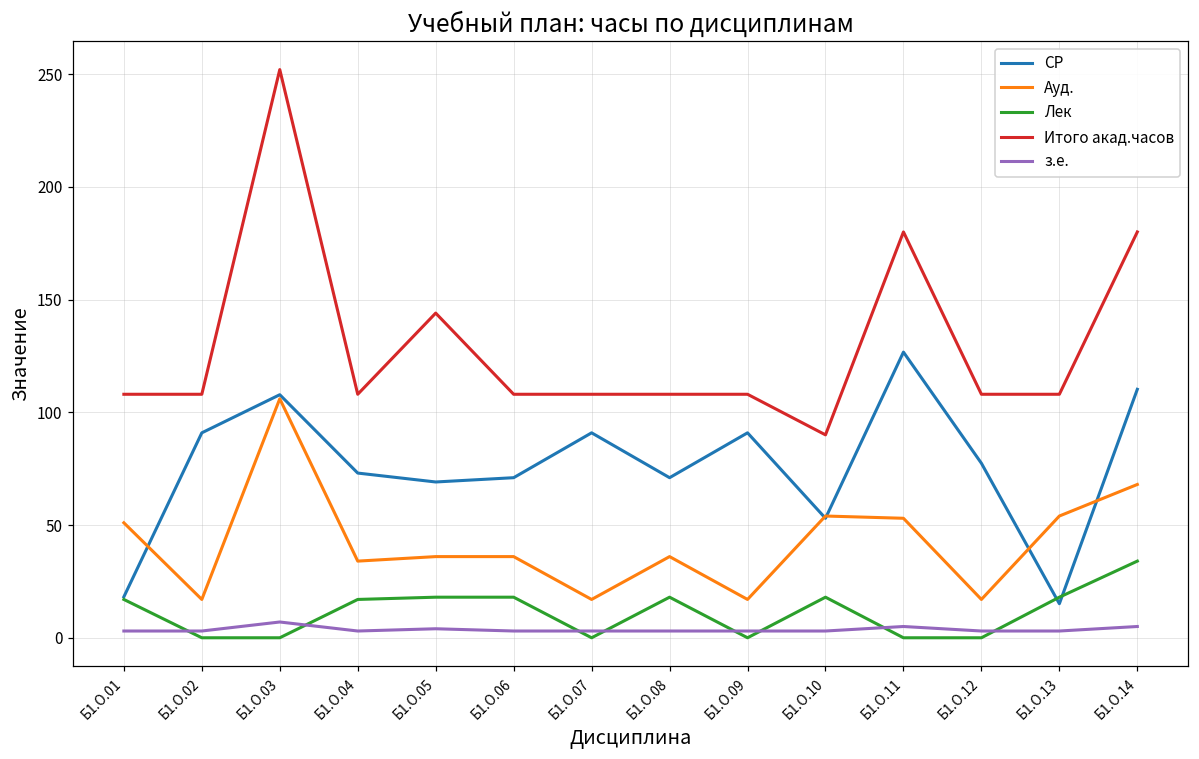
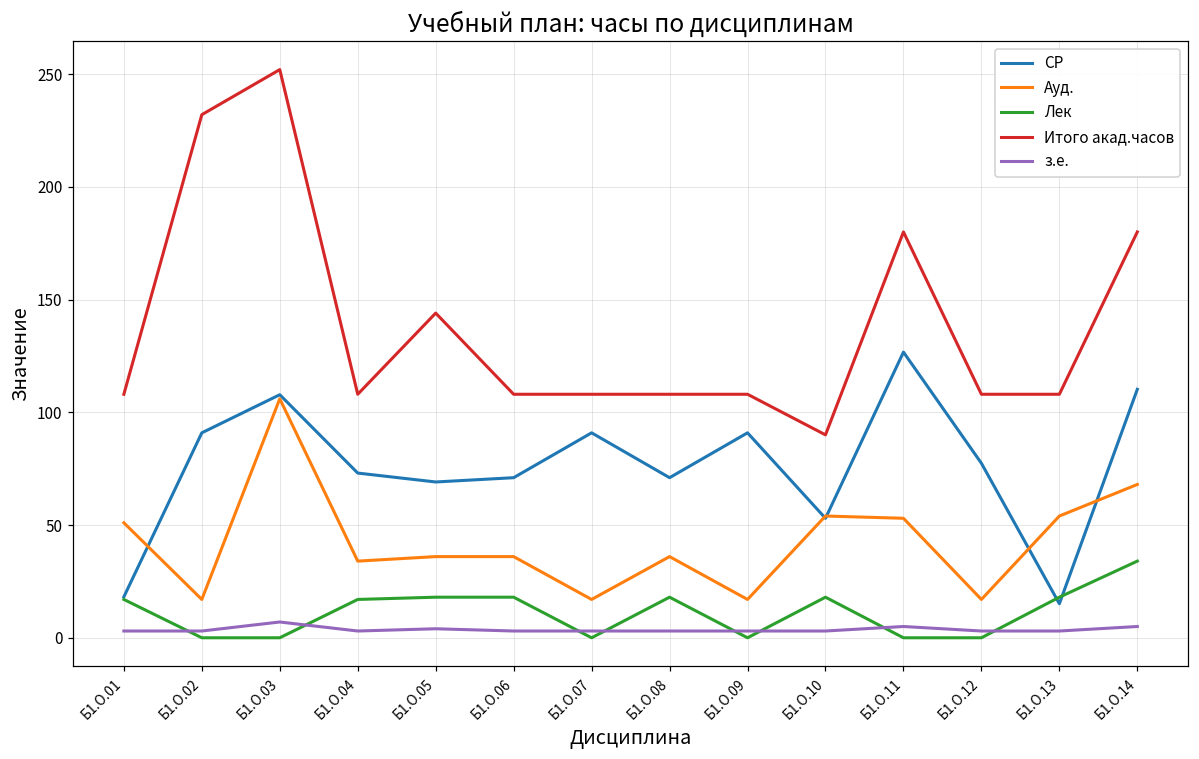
  {
    "СР": {
      "Б1.О.02": 91,
      "Б1.О.03": 108,
      "Б1.О.04": 73,
      "Б1.О.05": 69,
      "Б1.О.06": 71,
      "Б1.О.07": 91,
      "Б1.О.08": 71,
      "Б1.О.09": 91,
      "Б1.О.11": 127,
      "Б1.О.12": 77,
      "Б1.О.13": 15,
      "Б1.О.14": 110
    },
    "Ауд.": {
      "Б1.О.01": 51,
      "Б1.О.02": 17,
      "Б1.О.03": 106,
      "Б1.О.04": 34,
      "Б1.О.05": 36,
      "Б1.О.06": 36,
      "Б1.О.07": 17,
      "Б1.О.08": 36,
      "Б1.О.09": 17,
      "Б1.О.11": 53,
      "Б1.О.12": 17,
      "Б1.О.13": 54,
      "Б1.О.14": 68
    },
    "Лек": {
      "Б1.О.02": 0,
      "Б1.О.03": 0,
      "Б1.О.04": 17,
      "Б1.О.05": 18,
      "Б1.О.06": 18,
      "Б1.О.07": 0,
      "Б1.О.08": 18,
      "Б1.О.09": 0,
      "Б1.О.10": 18,
      "Б1.О.11": 0,
      "Б1.О.12": 0,
      "Б1.О.13": 18,
      "Б1.О.14": 34
    },
    "Итого акад.часов": {
      "Б1.О.01": 108,
-     "Б1.О.02": 108,
+     "Б1.О.02": 232,
      "Б1.О.03": 252,
      "Б1.О.04": 108,
      "Б1.О.05": 144,
      "Б1.О.06": 108,
      "Б1.О.07": 108,
      "Б1.О.08": 108,
      "Б1.О.09": 108,
      "Б1.О.10": 90,
      "Б1.О.11": 180,
      "Б1.О.12": 108,
      "Б1.О.13": 108,
      "Б1.О.14": 180
    },
    "з.е.": {
      "Б1.О.01": 3,
      "Б1.О.02": 3,
      "Б1.О.03": 7,
      "Б1.О.04": 3,
      "Б1.О.05": 4,
      "Б1.О.06": 3,
      "Б1.О.07": 3,
      "Б1.О.08": 3,
      "Б1.О.09": 3,
      "Б1.О.10": 3,
      "Б1.О.11": 5,
      "Б1.О.12": 3,
      "Б1.О.13": 3,
      "Б1.О.14": 5
    }
  }
